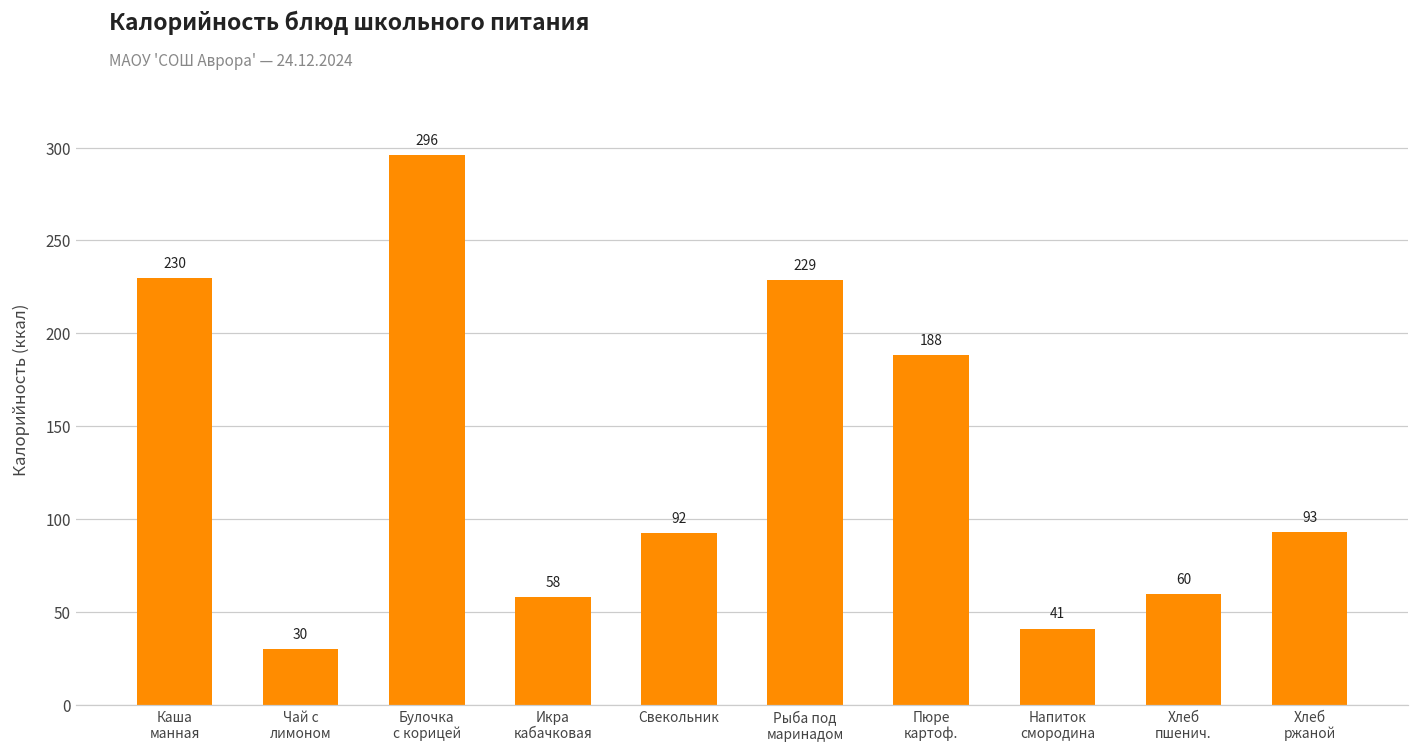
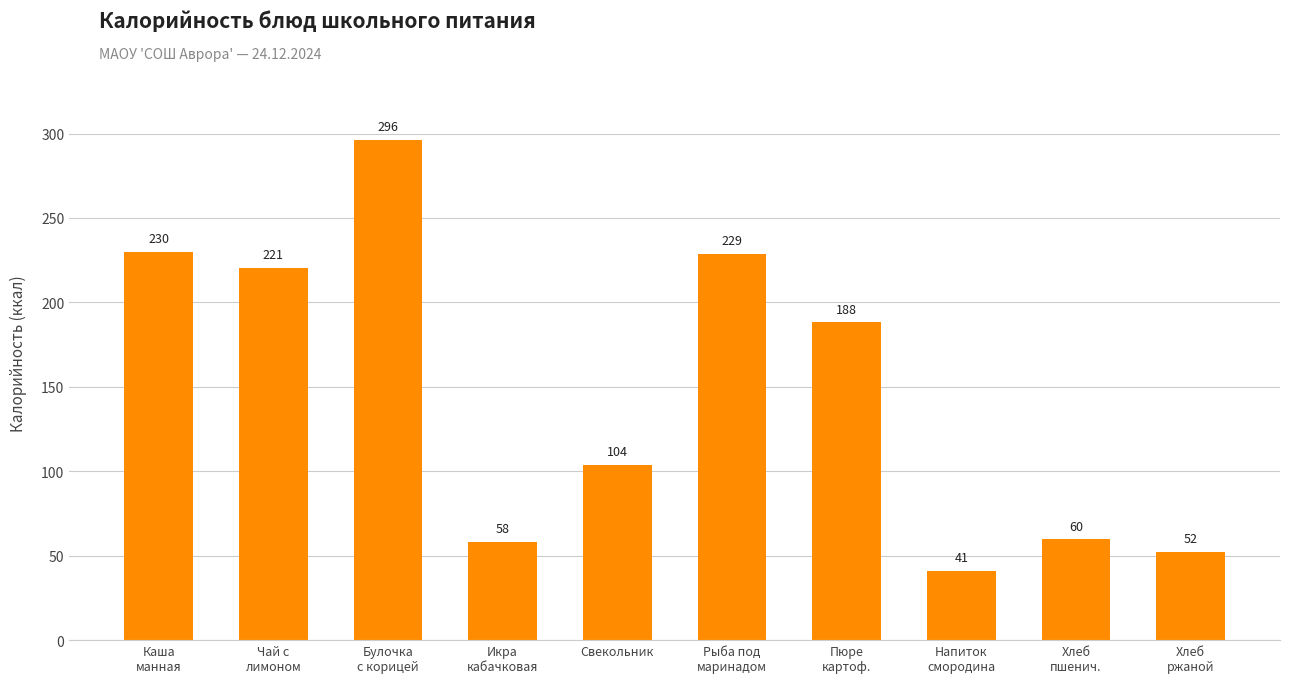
  {
    "Каша манная": 230,
-   "Чай с лимоном": 30,
+   "Чай с лимоном": 221,
    "Булочка с корицей": 296,
    "Икра кабачковая": 58,
-   "Свекольник": 92,
+   "Свекольник": 104,
    "Рыба под маринадом": 229,
    "Пюре картоф.": 188,
    "Напиток смородина": 41,
    "Хлеб пшенич.": 60,
-   "Хлеб ржаной": 93
+   "Хлеб ржаной": 52
  }
